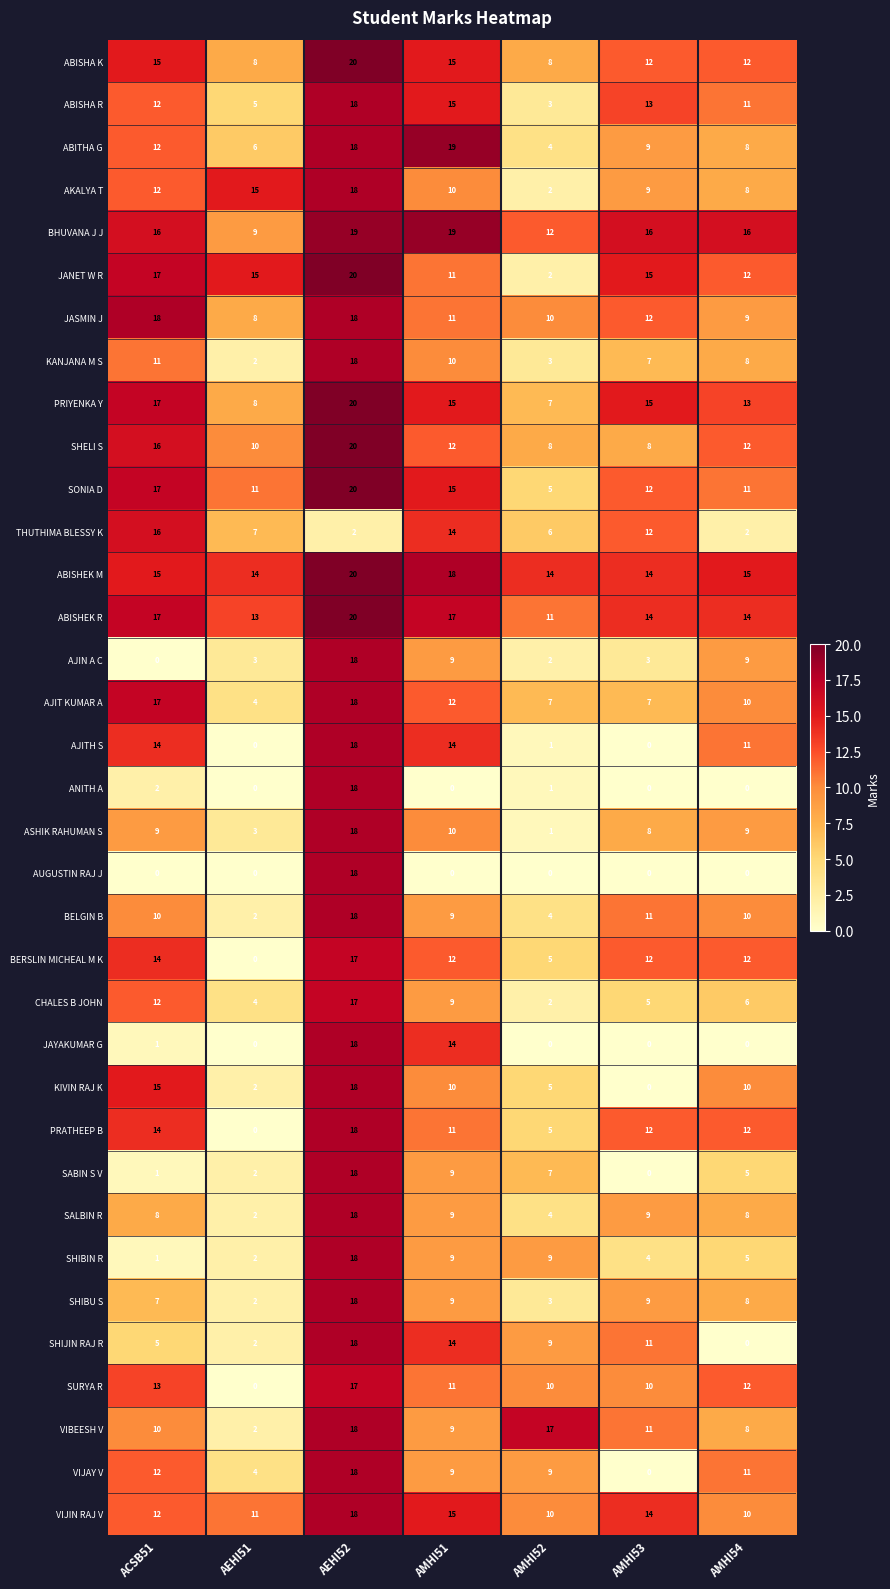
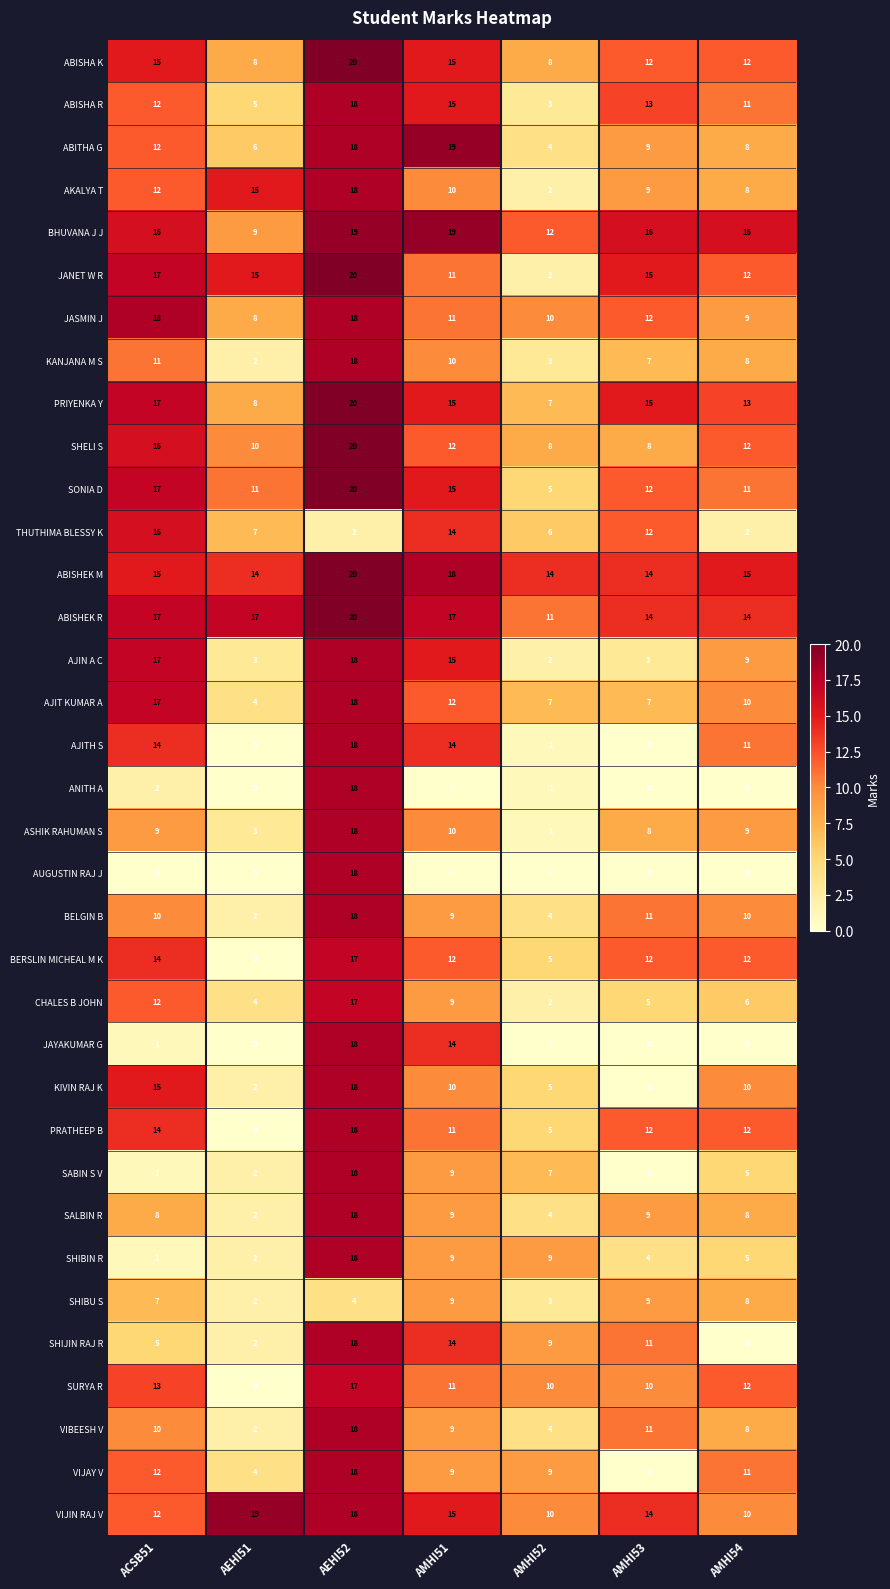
  {
    "ABISHEK R": {
      "ACSB51": 17,
-     "AEHI51": 13,
+     "AEHI51": 17,
      "AEHI52": 20,
      "AMHI51": 17,
      "AMHI52": 11,
      "AMHI53": 14,
      "AMHI54": 14
    },
    "AJIN A C": {
-     "ACSB51": 0,
+     "ACSB51": 17,
      "AEHI51": 3,
      "AEHI52": 18,
-     "AMHI51": 9,
+     "AMHI51": 15,
      "AMHI52": 2,
      "AMHI53": 3,
      "AMHI54": 9
    },
    "SHIBU S": {
      "ACSB51": 7,
      "AEHI51": 2,
-     "AEHI52": 18,
+     "AEHI52": 4,
      "AMHI51": 9,
      "AMHI52": 3,
      "AMHI53": 9,
      "AMHI54": 8
    },
    "VIBEESH V": {
      "ACSB51": 10,
      "AEHI51": 2,
      "AEHI52": 18,
      "AMHI51": 9,
-     "AMHI52": 17,
+     "AMHI52": 4,
      "AMHI53": 11,
      "AMHI54": 8
    },
    "VIJIN RAJ V": {
      "ACSB51": 12,
-     "AEHI51": 11,
+     "AEHI51": 19,
      "AEHI52": 18,
      "AMHI51": 15,
      "AMHI52": 10,
      "AMHI53": 14,
      "AMHI54": 10
    }
  }
